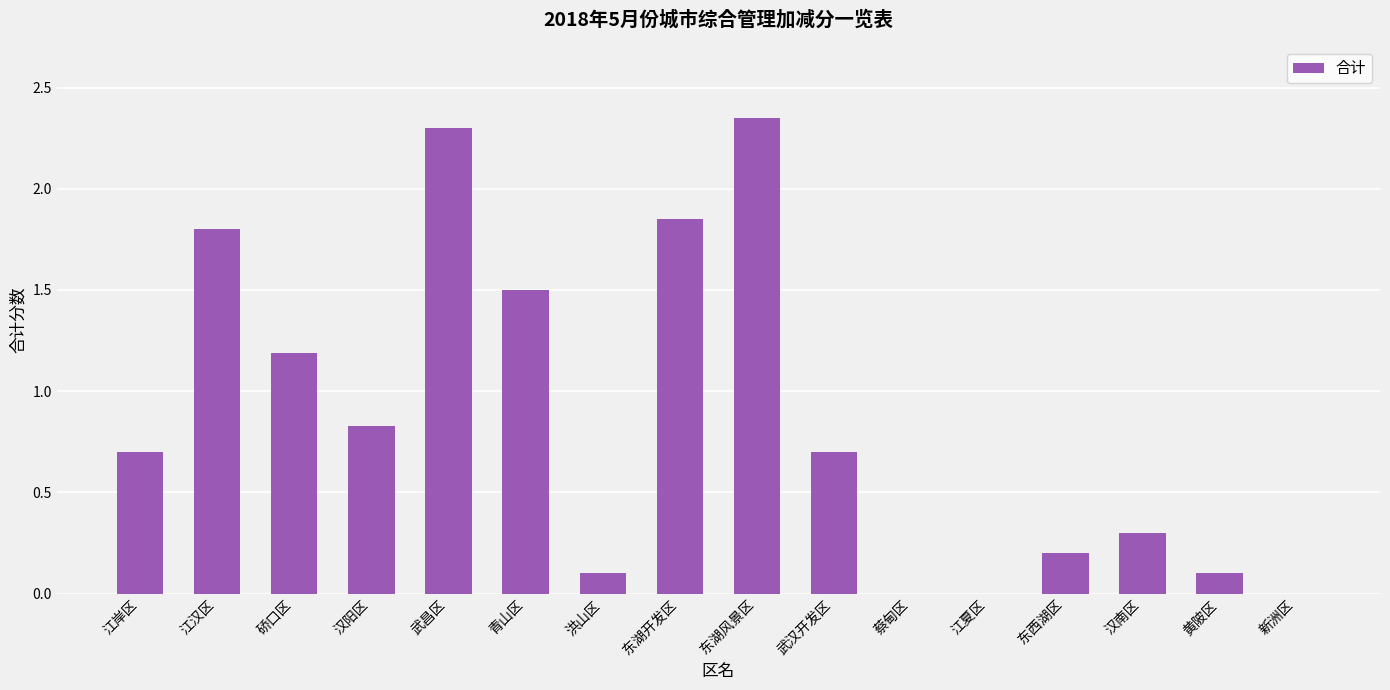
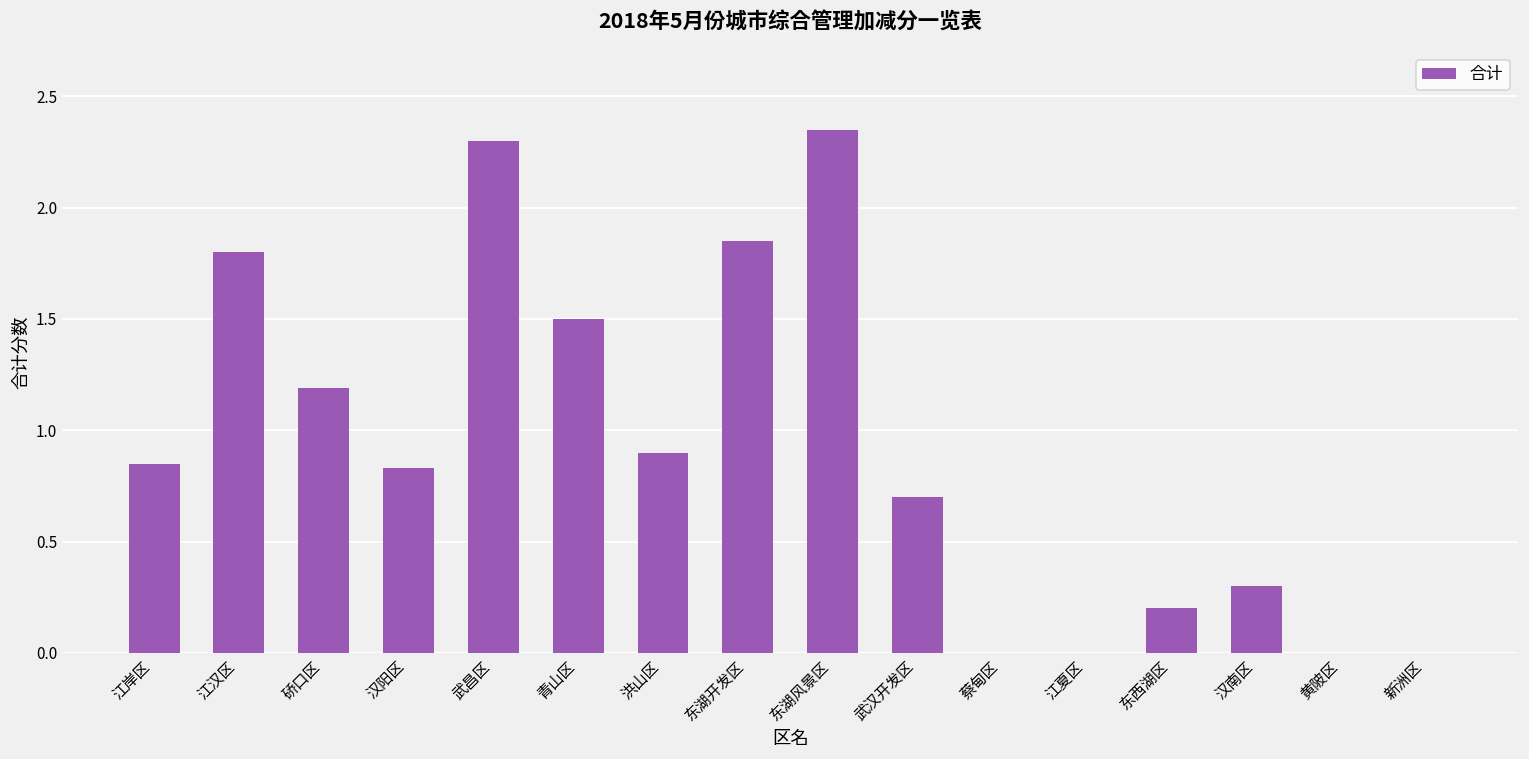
  {
-   "江岸区": 0.70,
+   "江岸区": 0.85,
    "江汉区": 1.80,
    "硚口区": 1.19,
    "汉阳区": 0.83,
    "武昌区": 2.30,
    "青山区": 1.50,
-   "洪山区": 0.1,
+   "洪山区": 0.9,
    "东湖开发区": 1.85,
    "东湖风景区": 2.35,
    "武汉开发区": 0.70,
    "蔡甸区": 0.00,
    "江夏区": 0.00,
    "东西湖区": 0.20,
    "汉南区": 0.30,
-   "黄陂区": 0.1,
+   "黄陂区": 0.0,
    "新洲区": 0.00
  }
